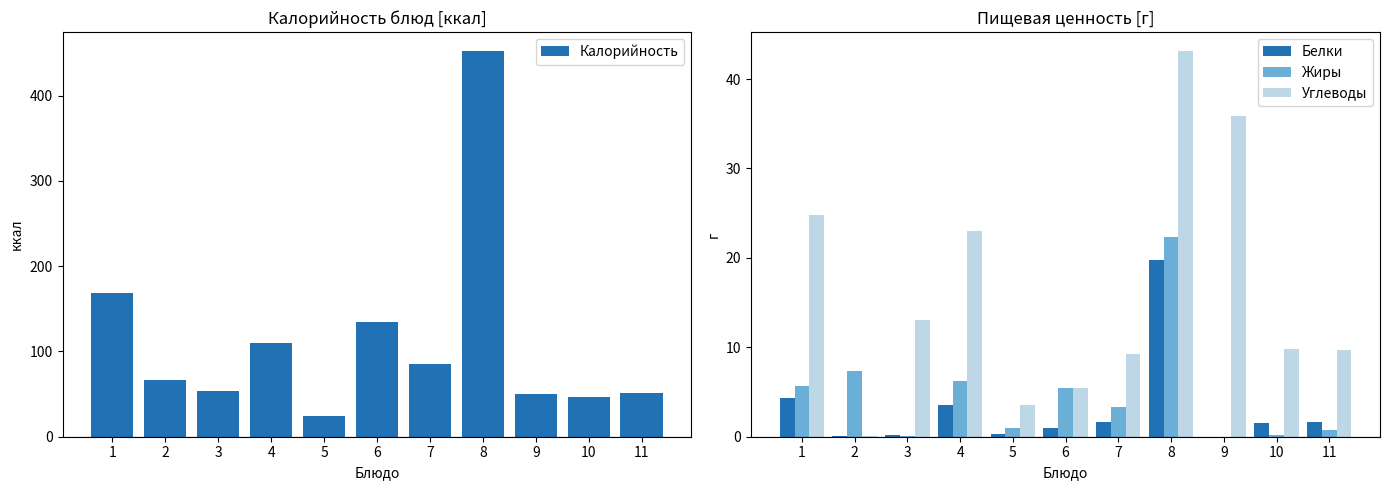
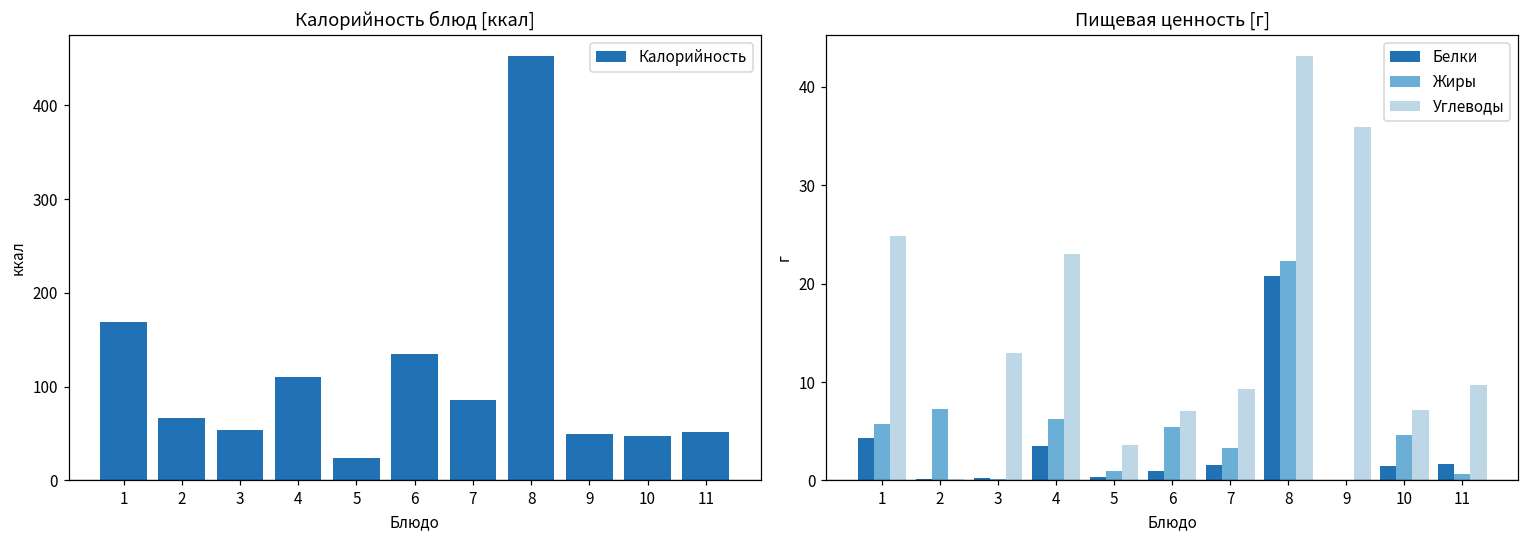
  {
    "Калорийность блюд [ккал]": {
      "1": 170,
      "2": 70,
      "3": 50,
      "4": 110,
      "5": 20,
      "6": 130,
      "7": 90,
      "8": 450,
      "9": 50,
      "10": 50,
      "11": 50
    },
    "Пищевая ценность [г]": {
      "Белки": {
        "1": 4,
        "4": 4,
        "5": 0,
        "6": 1,
        "7": 2,
-       "8": 20,
+       "8": 21,
        "9": 0,
        "10": 2,
        "11": 2
      },
      "Жиры": {
        "1": 6,
        "2": 7,
        "4": 6,
        "5": 1,
        "6": 5,
        "7": 3,
        "8": 22,
        "9": 0,
-       "10": 0,
+       "10": 5,
        "11": 1
      },
      "Углеводы": {
        "1": 25,
        "3": 13,
        "4": 23,
        "5": 4,
-       "6": 5,
+       "6": 7,
        "7": 9,
        "8": 43,
        "9": 36,
-       "10": 10,
+       "10": 7,
        "11": 10
      }
    }
  }
